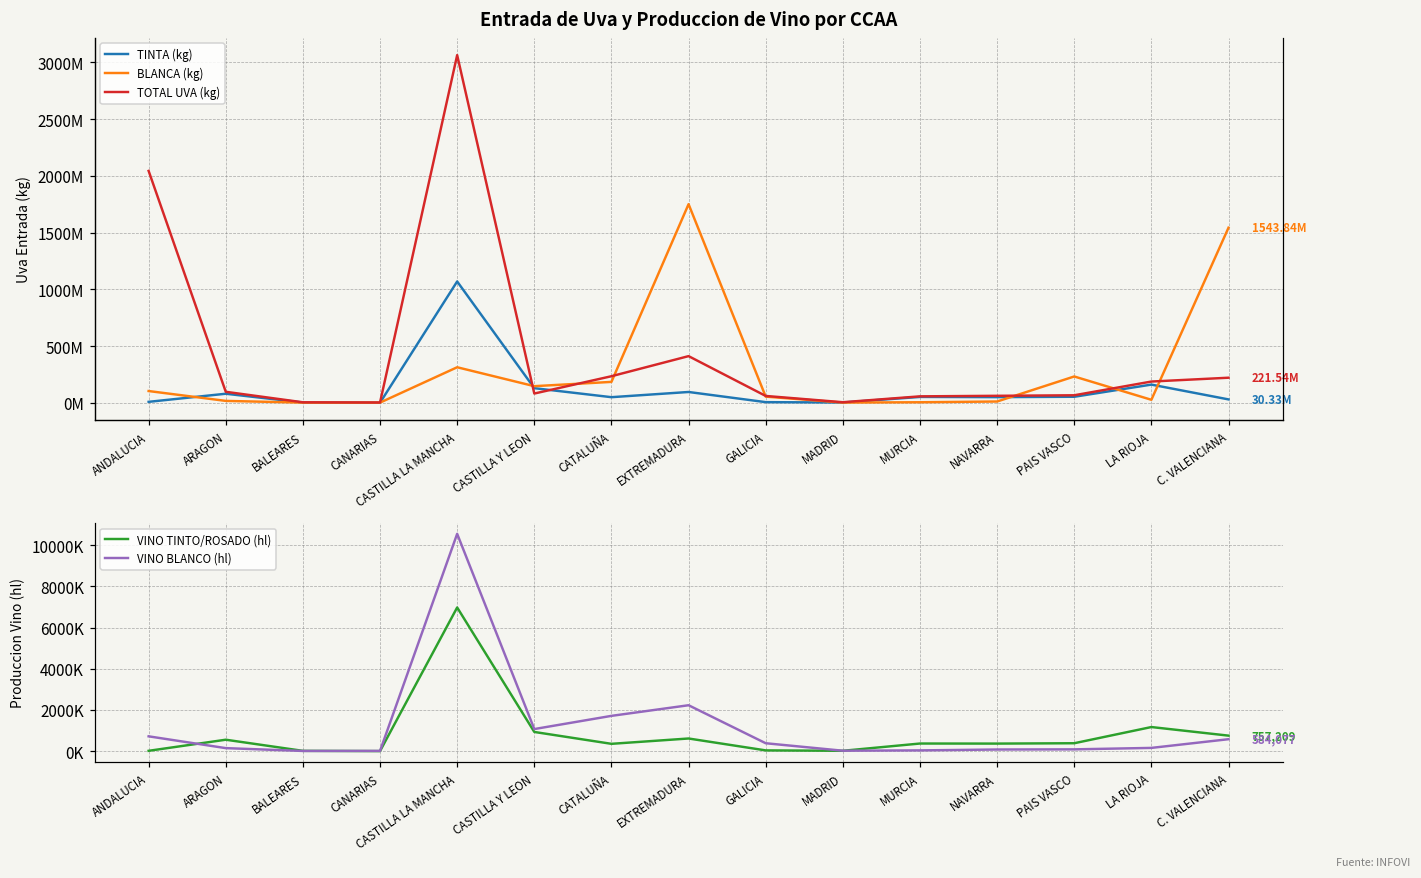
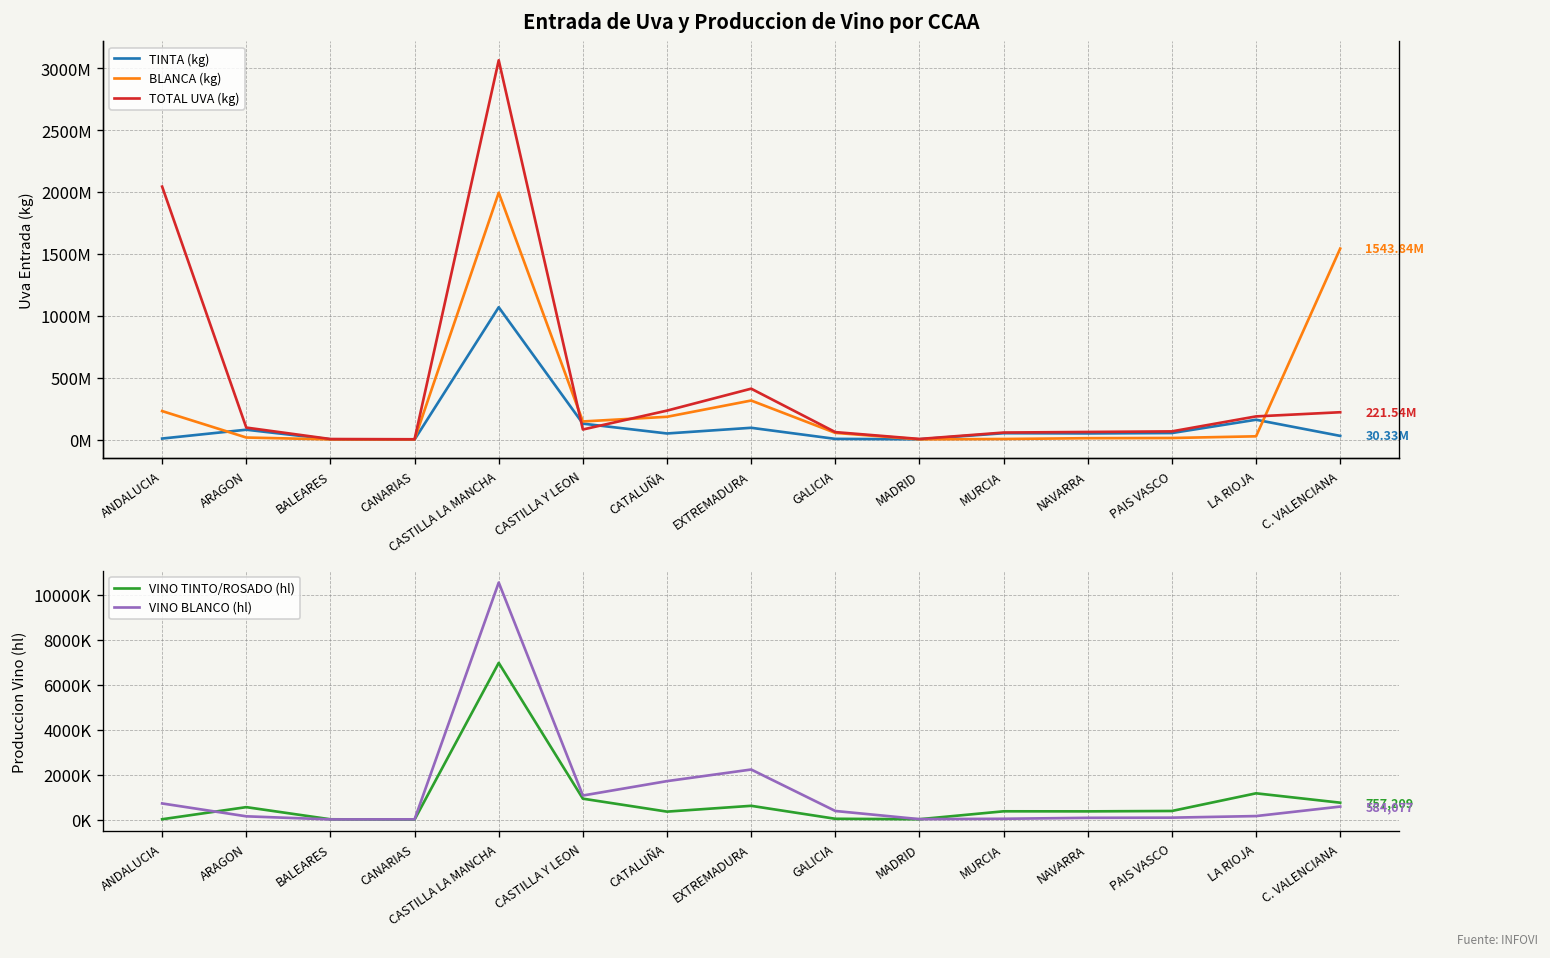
  {
    "Entrada de Uva y Produccion de Vino por CCAA": {
      "TINTA (kg)": {
        "C. VALENCIANA": "30.33M"
      },
      "BLANCA (kg)": {
-       "ANDALUCIA": "100000000",
+       "ANDALUCIA": "230000000",
        "ARAGON": "20000000",
-       "CASTILLA LA MANCHA": "310000000",
+       "CASTILLA LA MANCHA": "2000000000",
        "CATALUÑA": "180000000",
-       "EXTREMADURA": "1750000000",
+       "EXTREMADURA": "320000000",
        "MURCIA": "10000000",
        "NAVARRA": "10000000",
-       "PAIS VASCO": "230000000",
+       "PAIS VASCO": "10000000",
        "LA RIOJA": "30000000"
      },
      "TOTAL UVA (kg)": {
        "C. VALENCIANA": "221.54M"
      }
    }
  }
